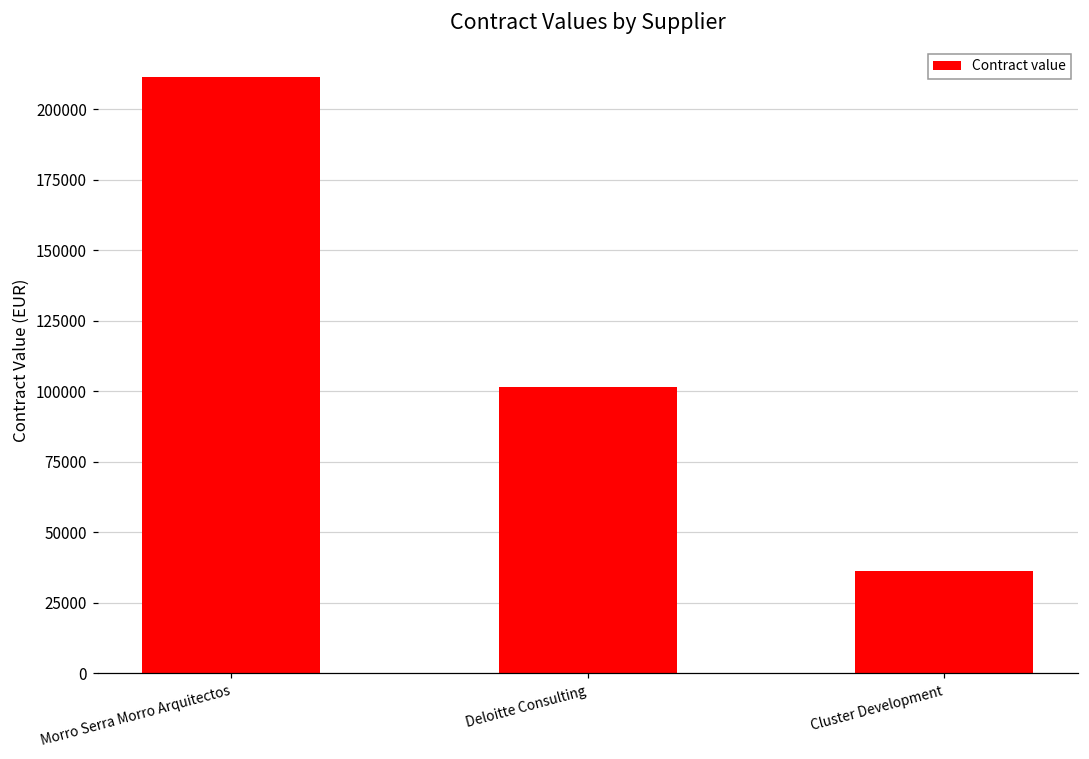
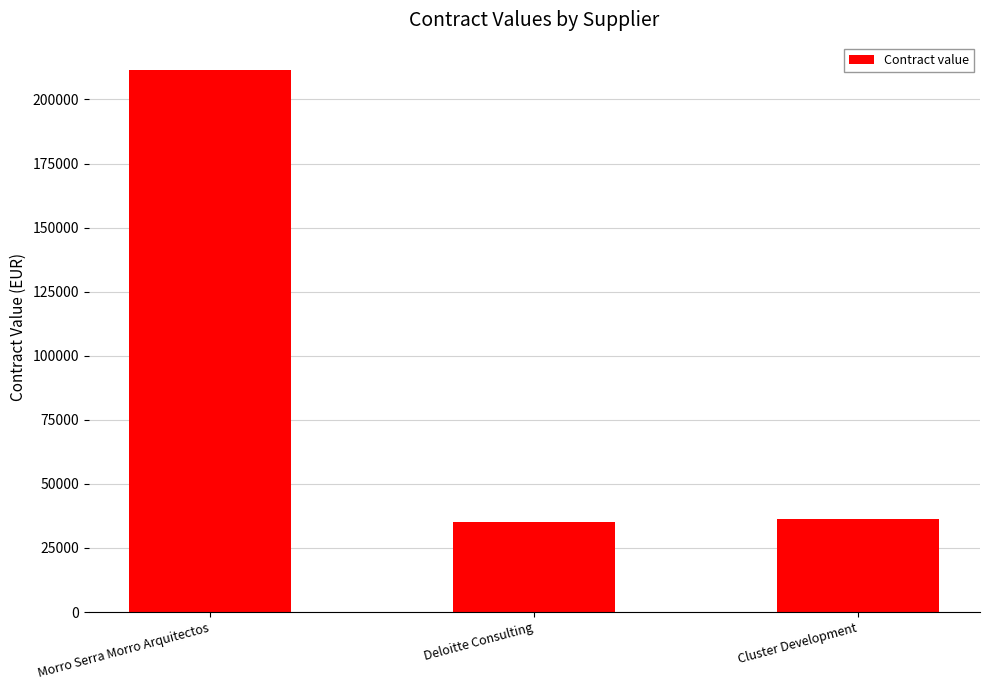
  {
    "Morro Serra Morro Arquitectos": 212000,
-   "Deloitte Consulting": 102000,
+   "Deloitte Consulting": 35000,
    "Cluster Development": 36000
  }
